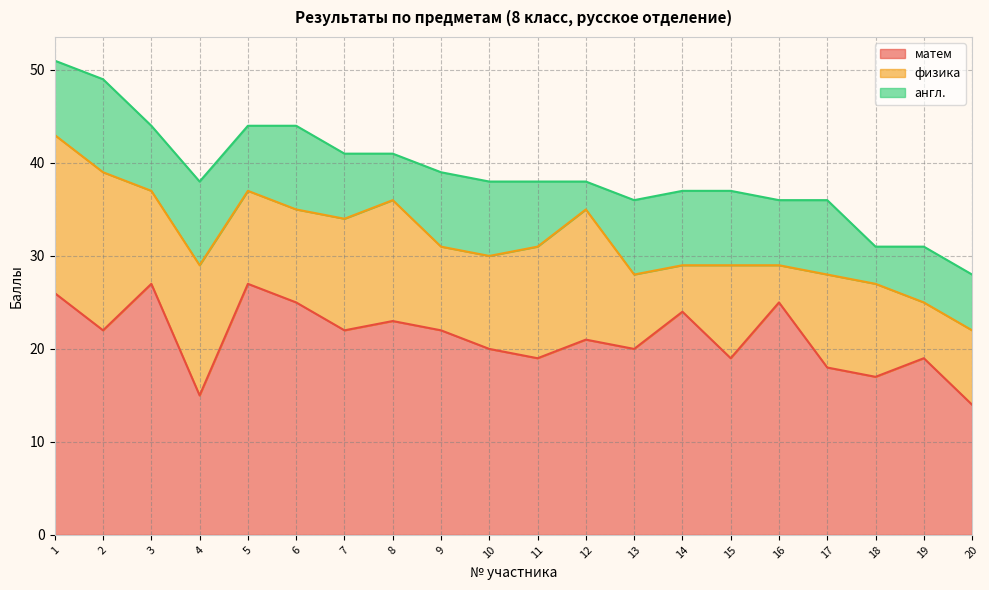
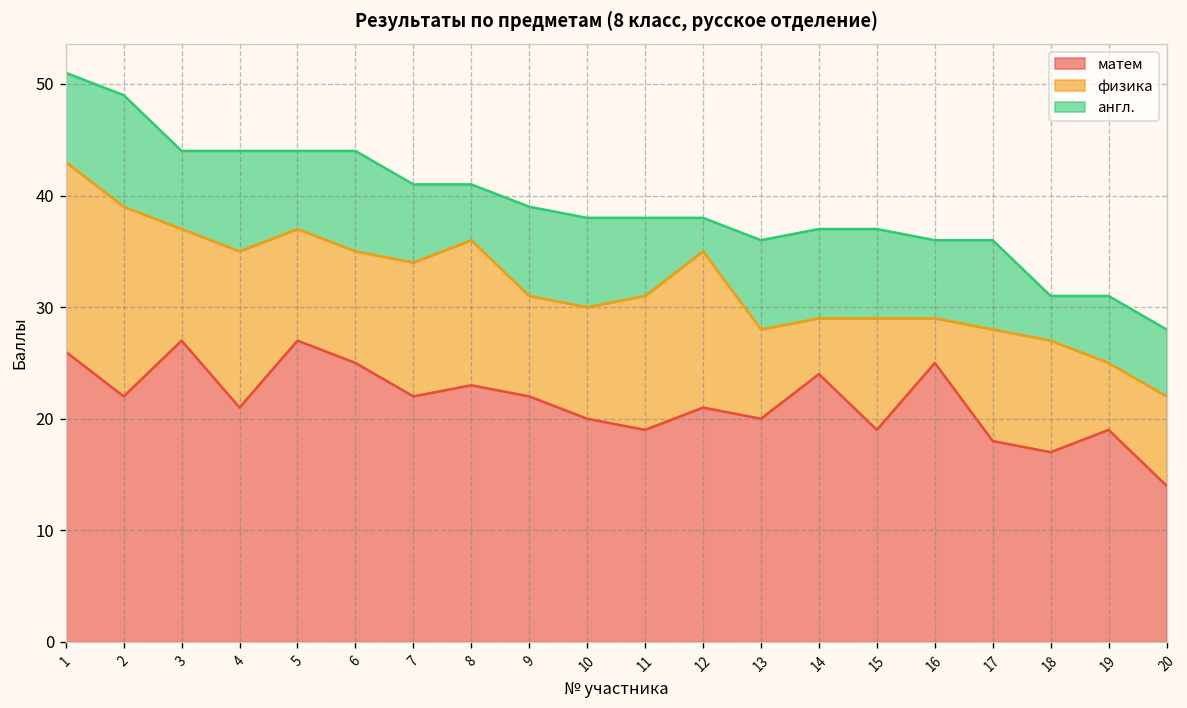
  {
    "матем": {
      "1": 26,
      "2": 22,
      "3": 27,
-     "4": 15,
+     "4": 21,
      "5": 27,
      "6": 25,
      "7": 22,
      "8": 23,
      "9": 22,
      "10": 20,
      "11": 19,
      "12": 21,
      "13": 20,
      "14": 24,
      "15": 19,
      "16": 25,
      "17": 18,
      "18": 17,
      "19": 19,
      "20": 14
    },
    "физика": {
      "1": 17,
      "2": 17,
      "3": 10,
      "4": 14,
      "5": 10,
      "6": 10,
      "7": 12,
      "8": 13,
      "9": 9,
      "10": 10,
      "11": 12,
      "12": 14,
      "13": 8,
      "14": 5,
      "15": 10,
      "16": 4,
      "17": 10,
      "18": 10,
      "19": 6,
      "20": 8
    },
    "англ.": {
      "1": 8,
      "2": 10,
      "3": 7,
      "4": 9,
      "5": 7,
      "6": 9,
      "7": 7,
      "8": 5,
      "9": 8,
      "10": 8,
      "11": 7,
      "12": 3,
      "13": 8,
      "14": 8,
      "15": 8,
      "16": 7,
      "17": 8,
      "18": 4,
      "19": 6,
      "20": 6
    }
  }
